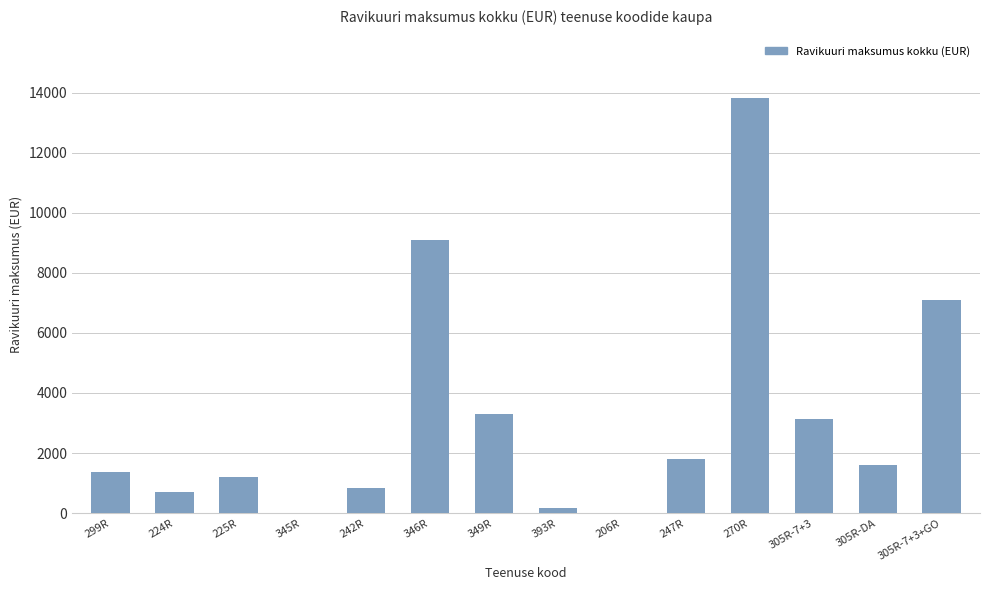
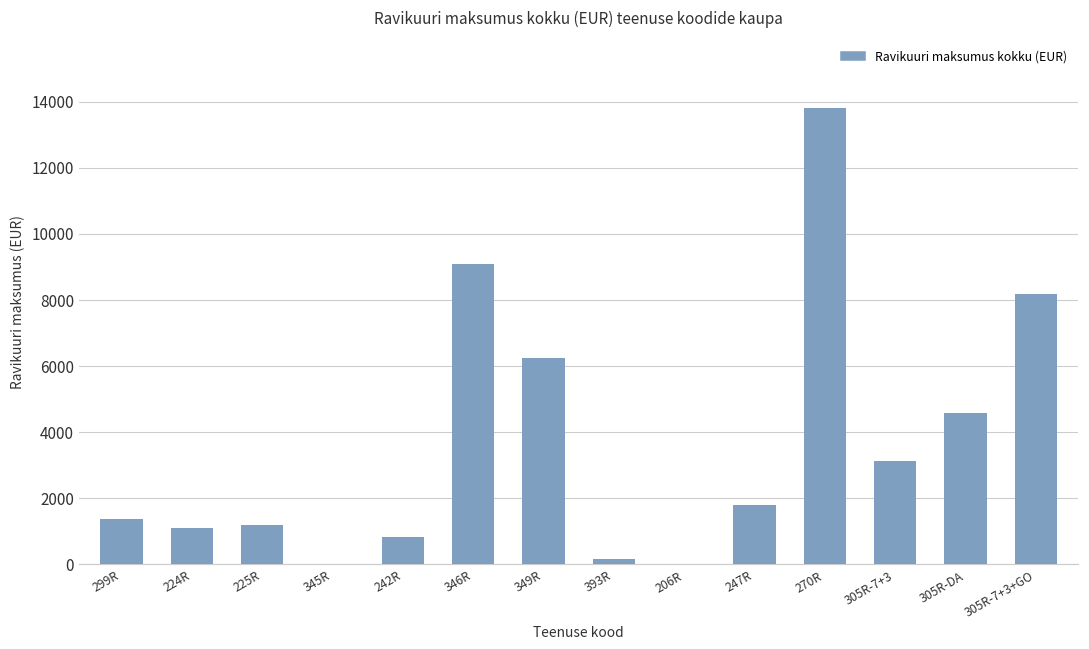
  {
    "299R": 1400,
-   "224R": 700,
+   "224R": 1100,
    "225R": 1200,
    "242R": 800,
    "346R": 9100,
-   "349R": 3300,
+   "349R": 6300,
    "393R": 200,
    "247R": 1800,
    "270R": 13800,
    "305R-7+3": 3100,
-   "305R-DA": 1600,
-   "305R-7+3+GO": 7100
+   "305R-DA": 4600,
+   "305R-7+3+GO": 8200
  }
